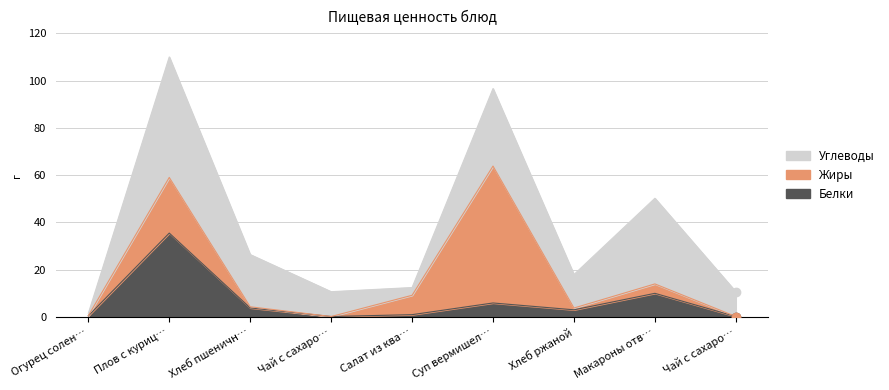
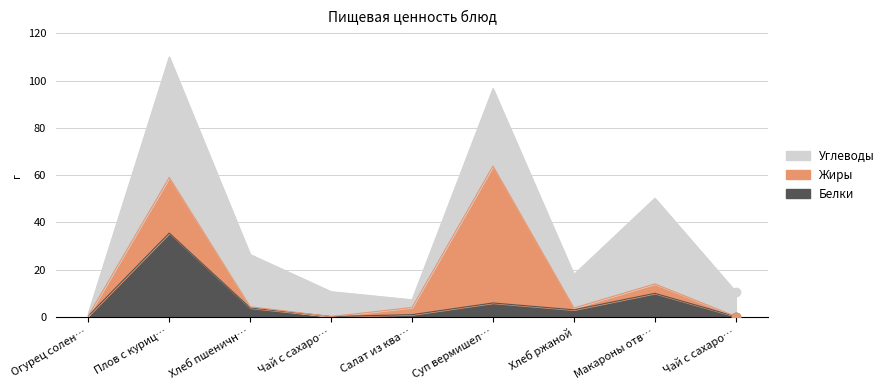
  {
    "Жиры": {
      "Плов с куриц…": 59,
-     "Салат из ква…": 8,
+     "Салат из ква…": 3,
      "Суп вермишел…": 64,
      "Макароны отв…": 14
    }
  }
